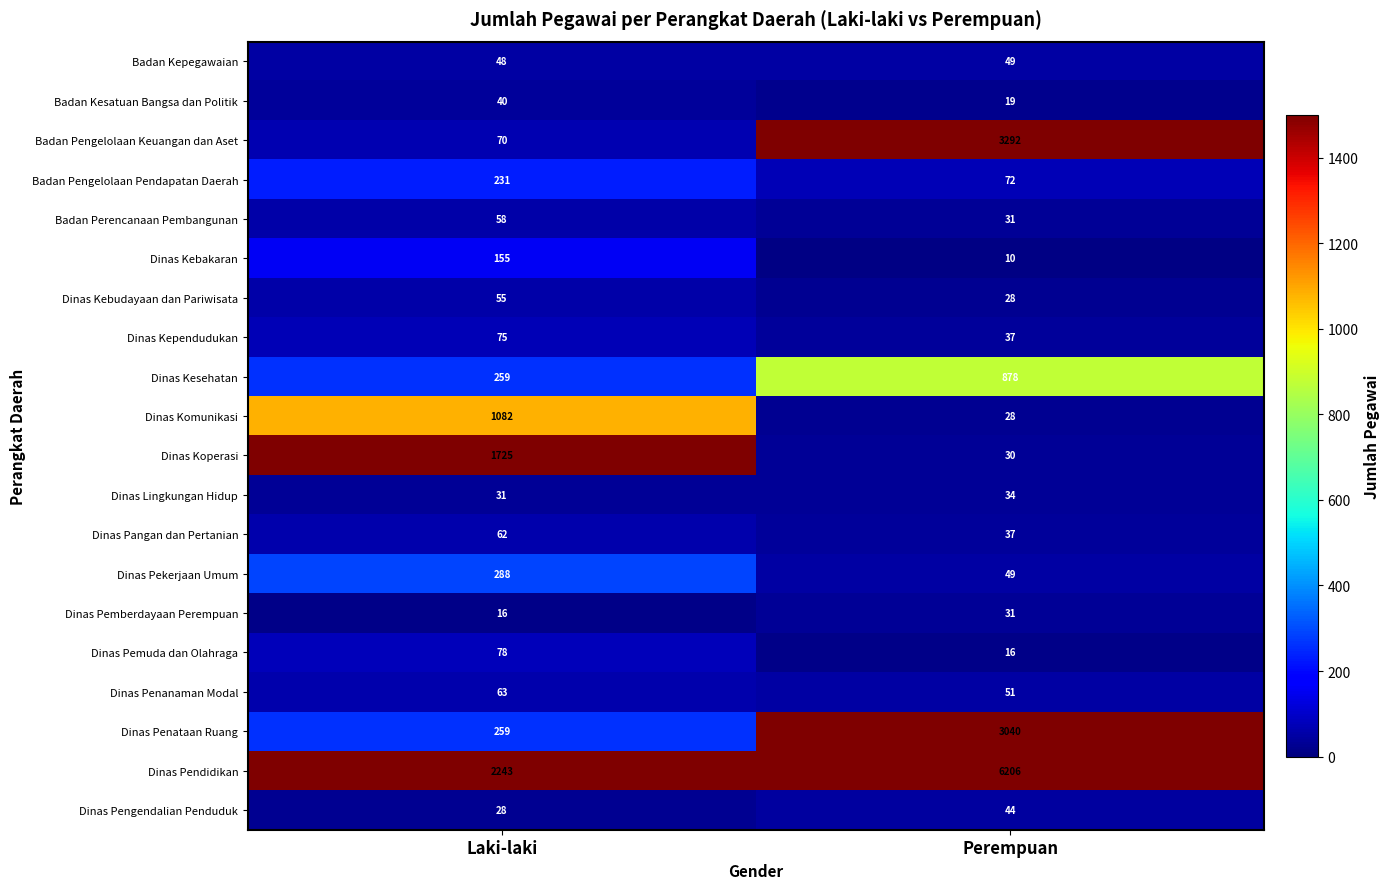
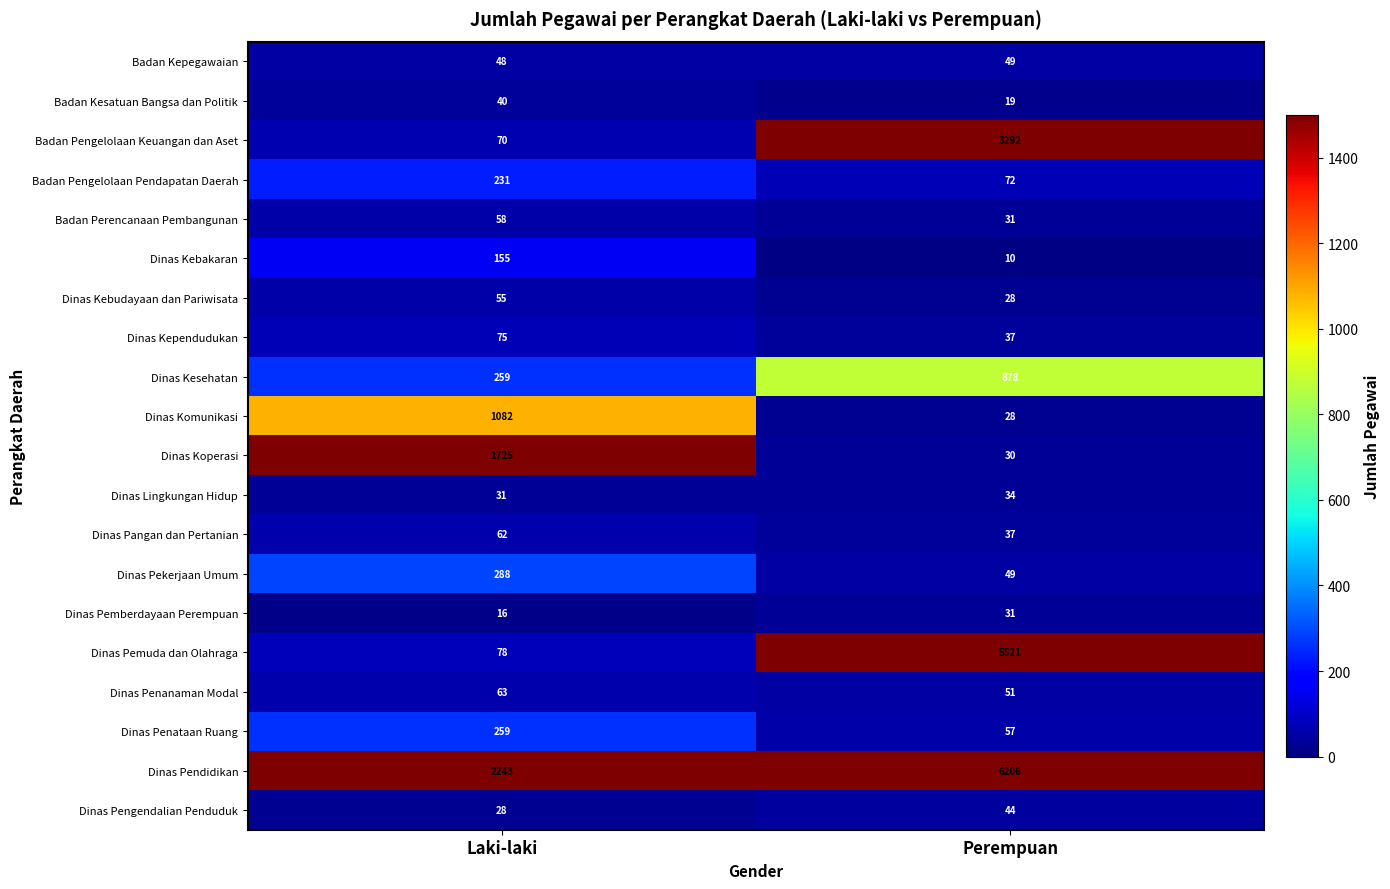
  {
    "Badan Kepegawaian": {
      "Laki-laki": 48,
      "Perempuan": 49
    },
    "Badan Kesatuan Bangsa dan Politik": {
      "Laki-laki": 40,
      "Perempuan": 19
    },
    "Badan Pengelolaan Keuangan dan Aset": {
      "Laki-laki": 70,
      "Perempuan": 3292
    },
    "Badan Pengelolaan Pendapatan Daerah": {
      "Laki-laki": 231,
      "Perempuan": 72
    },
    "Badan Perencanaan Pembangunan": {
      "Laki-laki": 58,
      "Perempuan": 31
    },
    "Dinas Kebakaran": {
      "Laki-laki": 155,
      "Perempuan": 10
    },
    "Dinas Kebudayaan dan Pariwisata": {
      "Laki-laki": 55,
      "Perempuan": 28
    },
    "Dinas Kependudukan": {
      "Laki-laki": 75,
      "Perempuan": 37
    },
    "Dinas Kesehatan": {
      "Laki-laki": 259,
      "Perempuan": 878
    },
    "Dinas Komunikasi": {
      "Laki-laki": 1082,
      "Perempuan": 28
    },
    "Dinas Koperasi": {
      "Laki-laki": 1725,
      "Perempuan": 30
    },
    "Dinas Lingkungan Hidup": {
      "Laki-laki": 31,
      "Perempuan": 34
    },
    "Dinas Pangan dan Pertanian": {
      "Laki-laki": 62,
      "Perempuan": 37
    },
    "Dinas Pekerjaan Umum": {
      "Laki-laki": 288,
      "Perempuan": 49
    },
    "Dinas Pemberdayaan Perempuan": {
      "Laki-laki": 16,
      "Perempuan": 31
    },
    "Dinas Pemuda dan Olahraga": {
      "Laki-laki": 78,
-     "Perempuan": 16
+     "Perempuan": 5521
    },
    "Dinas Penanaman Modal": {
      "Laki-laki": 63,
      "Perempuan": 51
    },
    "Dinas Penataan Ruang": {
      "Laki-laki": 259,
-     "Perempuan": 3040
+     "Perempuan": 57
    },
    "Dinas Pendidikan": {
      "Laki-laki": 2243,
      "Perempuan": 6206
    },
    "Dinas Pengendalian Penduduk": {
      "Laki-laki": 28,
      "Perempuan": 44
    }
  }
